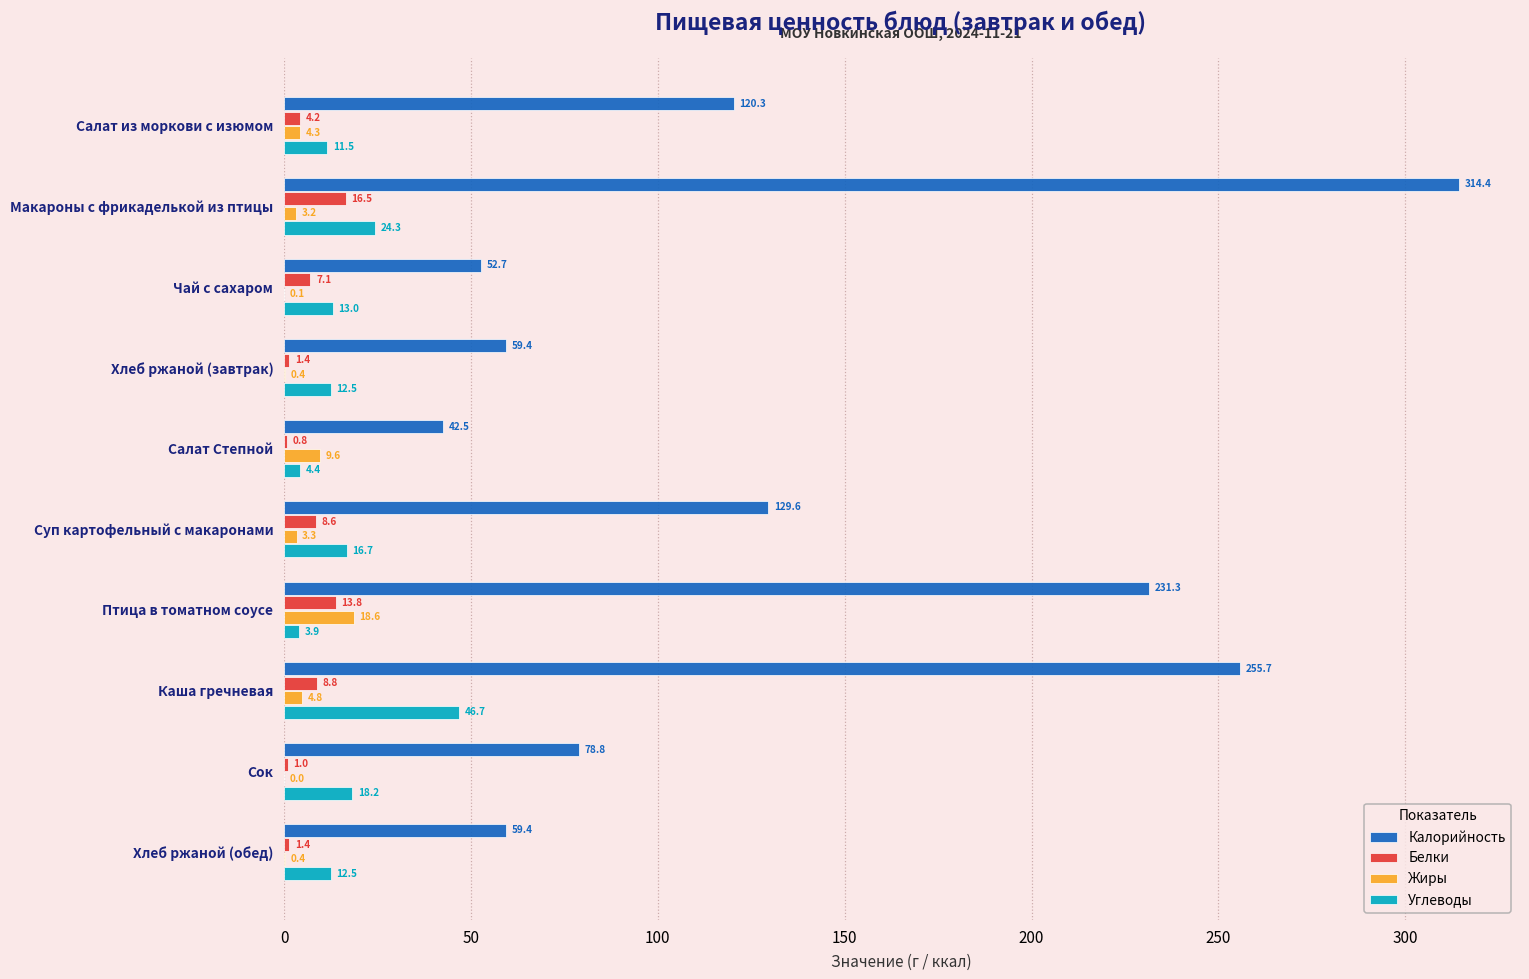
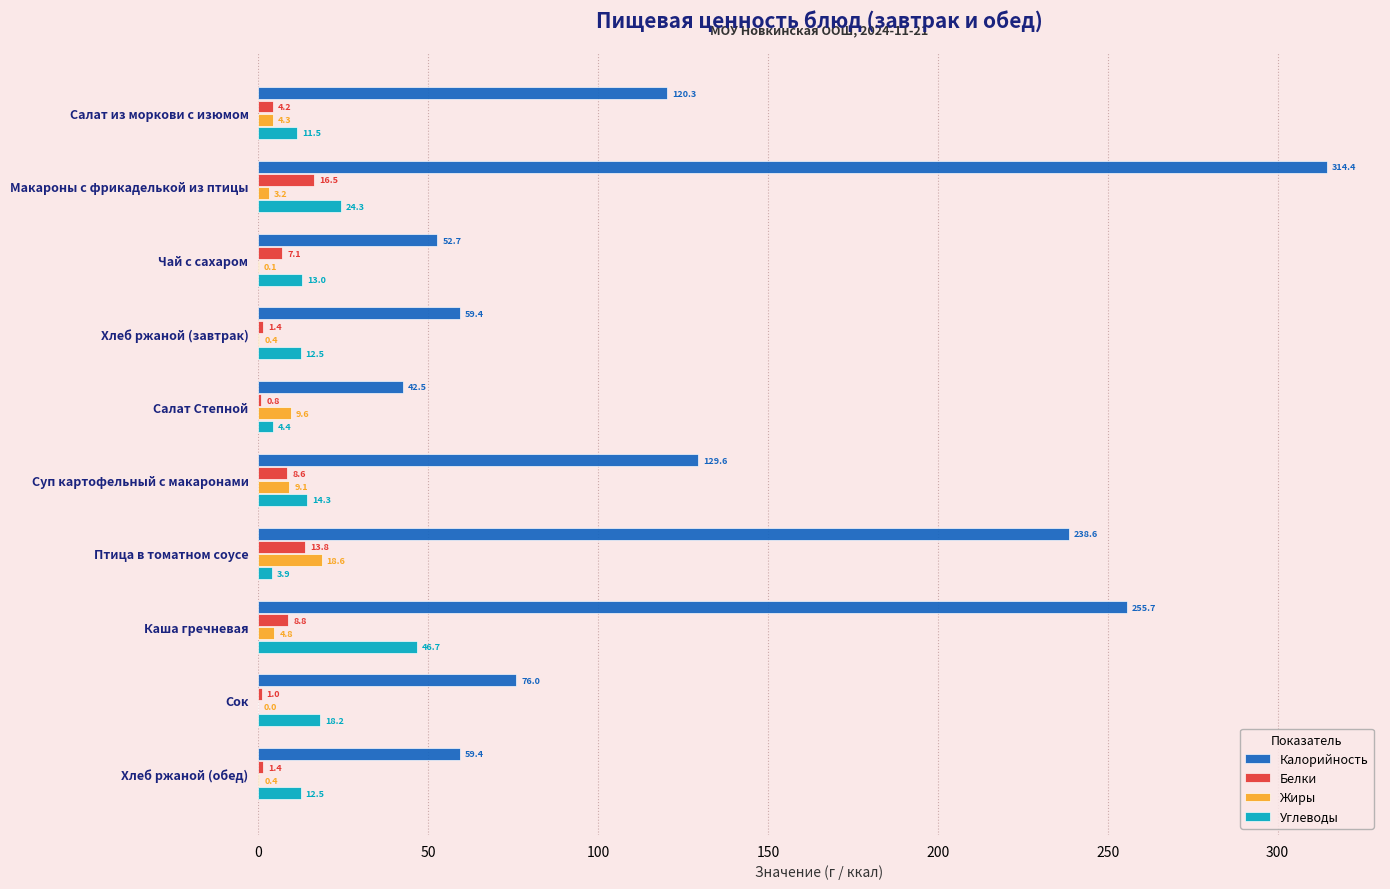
  {
    "Калорийность": {
      "Салат из моркови с изюмом": 120.3,
      "Макароны с фрикаделькой из птицы": 314.4,
      "Чай с сахаром": 52.7,
      "Хлеб ржаной (завтрак)": 59.4,
      "Салат Степной": 42.5,
      "Суп картофельный с макаронами": 129.6,
-     "Птица в томатном соусе": 231.3,
+     "Птица в томатном соусе": 238.6,
      "Каша гречневая": 255.7,
-     "Сок": 78.8,
+     "Сок": 76.0,
      "Хлеб ржаной (обед)": 59.4
    },
    "Белки": {
      "Салат из моркови с изюмом": 4.2,
      "Макароны с фрикаделькой из птицы": 16.5,
      "Чай с сахаром": 7.1,
      "Хлеб ржаной (завтрак)": 1.4,
      "Салат Степной": 0.8,
      "Суп картофельный с макаронами": 8.6,
      "Птица в томатном соусе": 13.8,
      "Каша гречневая": 8.8,
      "Сок": 1.0,
      "Хлеб ржаной (обед)": 1.4
    },
    "Жиры": {
      "Салат из моркови с изюмом": 4.3,
      "Макароны с фрикаделькой из птицы": 3.2,
      "Чай с сахаром": 0.1,
      "Хлеб ржаной (завтрак)": 0.4,
      "Салат Степной": 9.6,
-     "Суп картофельный с макаронами": 3.3,
+     "Суп картофельный с макаронами": 9.1,
      "Птица в томатном соусе": 18.6,
      "Каша гречневая": 4.8,
      "Сок": 0.0,
      "Хлеб ржаной (обед)": 0.4
    },
    "Углеводы": {
      "Салат из моркови с изюмом": 11.5,
      "Макароны с фрикаделькой из птицы": 24.3,
      "Чай с сахаром": 13.0,
      "Хлеб ржаной (завтрак)": 12.5,
      "Салат Степной": 4.4,
-     "Суп картофельный с макаронами": 16.7,
+     "Суп картофельный с макаронами": 14.3,
      "Птица в томатном соусе": 3.9,
      "Каша гречневая": 46.7,
      "Сок": 18.2,
      "Хлеб ржаной (обед)": 12.5
    }
  }
